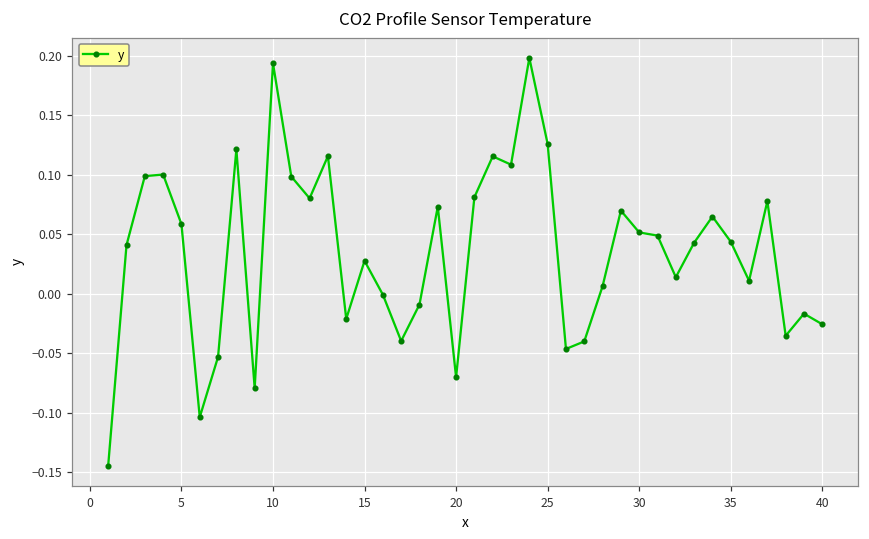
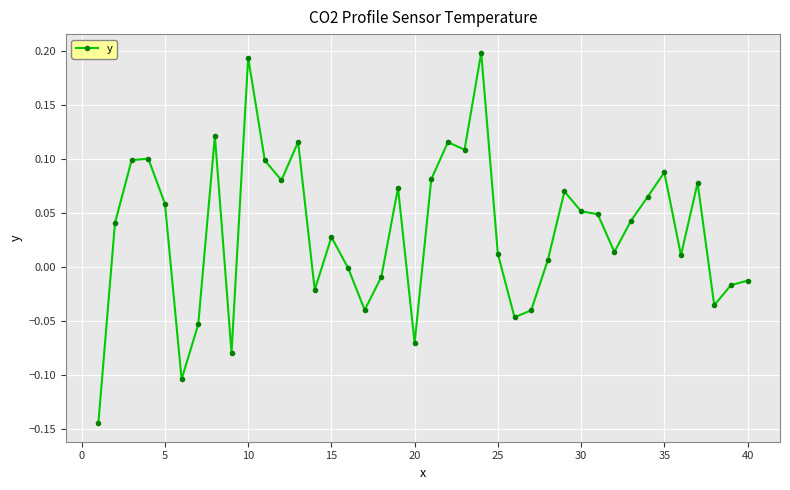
  {
    "5": 0.059,
    "10": 0.194,
    "15": 0.028,
    "20": -0.070,
-   "25": 0.126,
+   "25": 0.012,
    "30": 0.052,
-   "35": 0.044,
-   "40": -0.026
+   "35": 0.088,
+   "40": -0.013
  }
